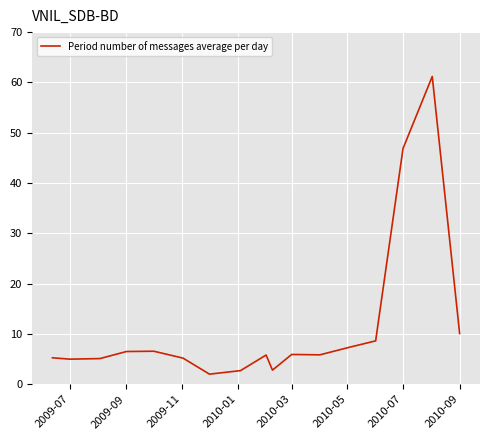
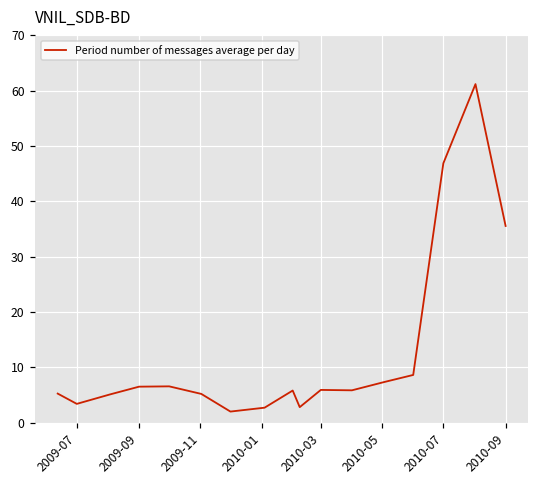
  {
-   "2009-07": 5,
+   "2009-07": 3,
    "2009-09": 7,
    "2010-03": 6,
    "2010-07": 47,
-   "2010-09": 10
+   "2010-09": 36
  }
